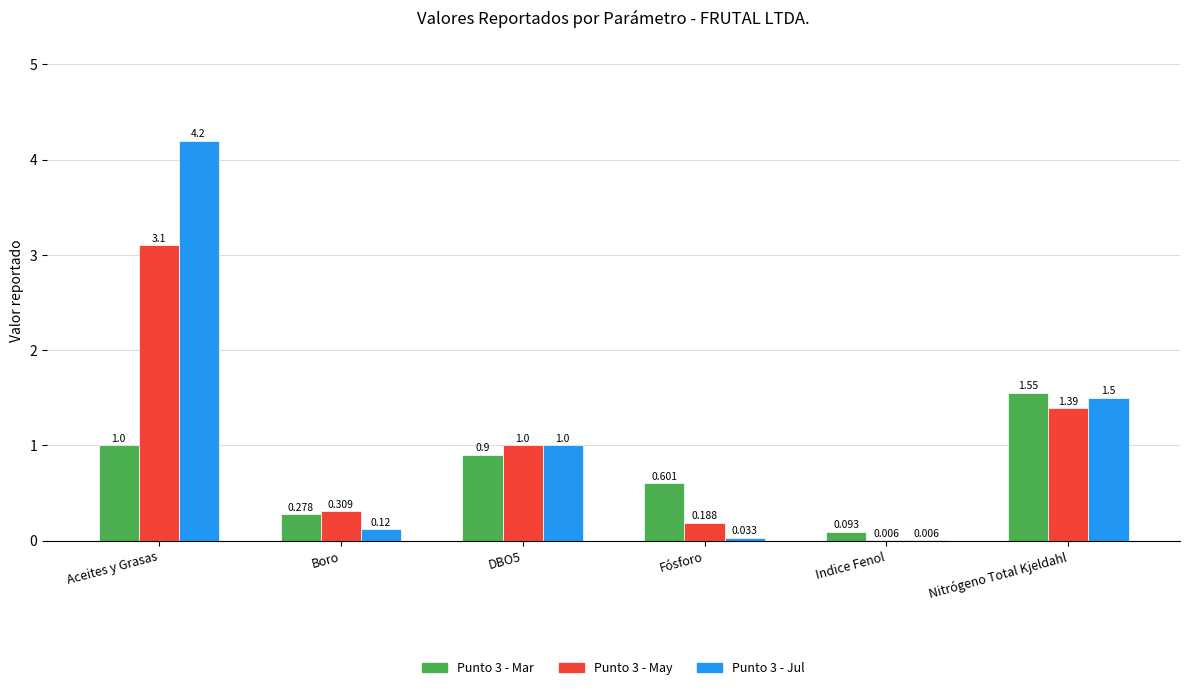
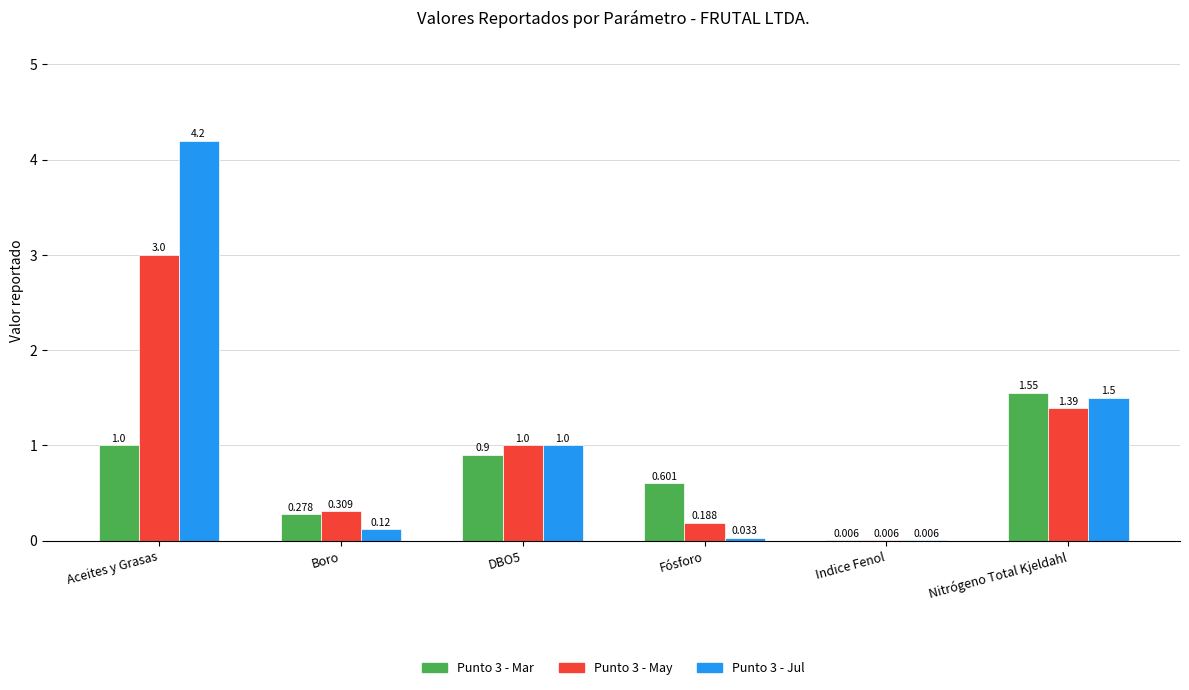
  {
    "Punto 3 - Mar": {
      "Aceites y Grasas": 1.0,
      "Boro": 0.278,
      "DBO5": 0.9,
      "Fósforo": 0.601,
-     "Indice Fenol": 0.093,
+     "Indice Fenol": 0.006,
      "Nitrógeno Total Kjeldahl": 1.55
    },
    "Punto 3 - May": {
-     "Aceites y Grasas": 3.1,
+     "Aceites y Grasas": 3.0,
      "Boro": 0.309,
      "DBO5": 1.0,
      "Fósforo": 0.188,
      "Indice Fenol": 0.006,
      "Nitrógeno Total Kjeldahl": 1.39
    },
    "Punto 3 - Jul": {
      "Aceites y Grasas": 4.2,
      "Boro": 0.12,
      "DBO5": 1.0,
      "Fósforo": 0.033,
      "Indice Fenol": 0.006,
      "Nitrógeno Total Kjeldahl": 1.5
    }
  }
